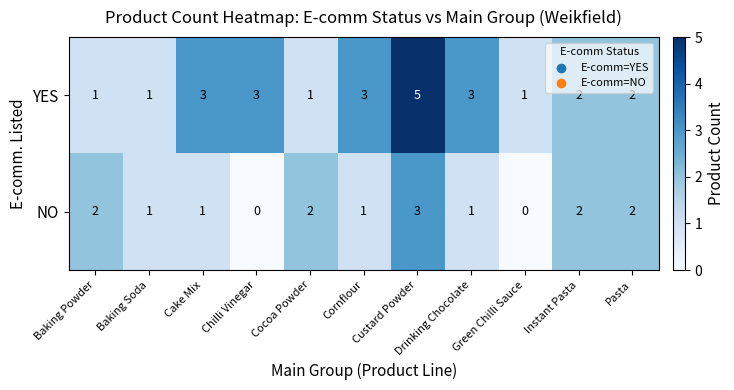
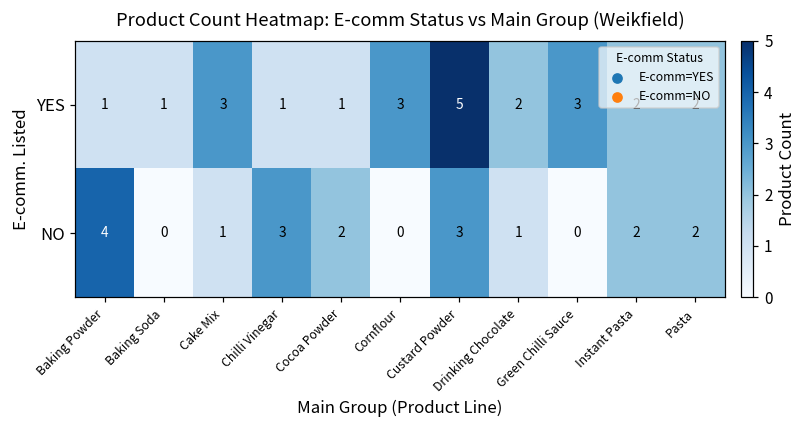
  {
    "YES": {
      "Baking Powder": 1,
      "Baking Soda": 1,
      "Cake Mix": 3,
-     "Chilli Vinegar": 3,
+     "Chilli Vinegar": 1,
      "Cocoa Powder": 1,
      "Cornflour": 3,
      "Custard Powder": 5,
-     "Drinking Chocolate": 3,
-     "Green Chilli Sauce": 1
+     "Drinking Chocolate": 2,
+     "Green Chilli Sauce": 3
    },
    "NO": {
-     "Baking Powder": 2,
-     "Baking Soda": 1,
+     "Baking Powder": 4,
+     "Baking Soda": 0,
      "Cake Mix": 1,
-     "Chilli Vinegar": 0,
+     "Chilli Vinegar": 3,
      "Cocoa Powder": 2,
-     "Cornflour": 1,
+     "Cornflour": 0,
      "Custard Powder": 3,
      "Drinking Chocolate": 1,
      "Green Chilli Sauce": 0,
      "Instant Pasta": 2,
      "Pasta": 2
    }
  }
